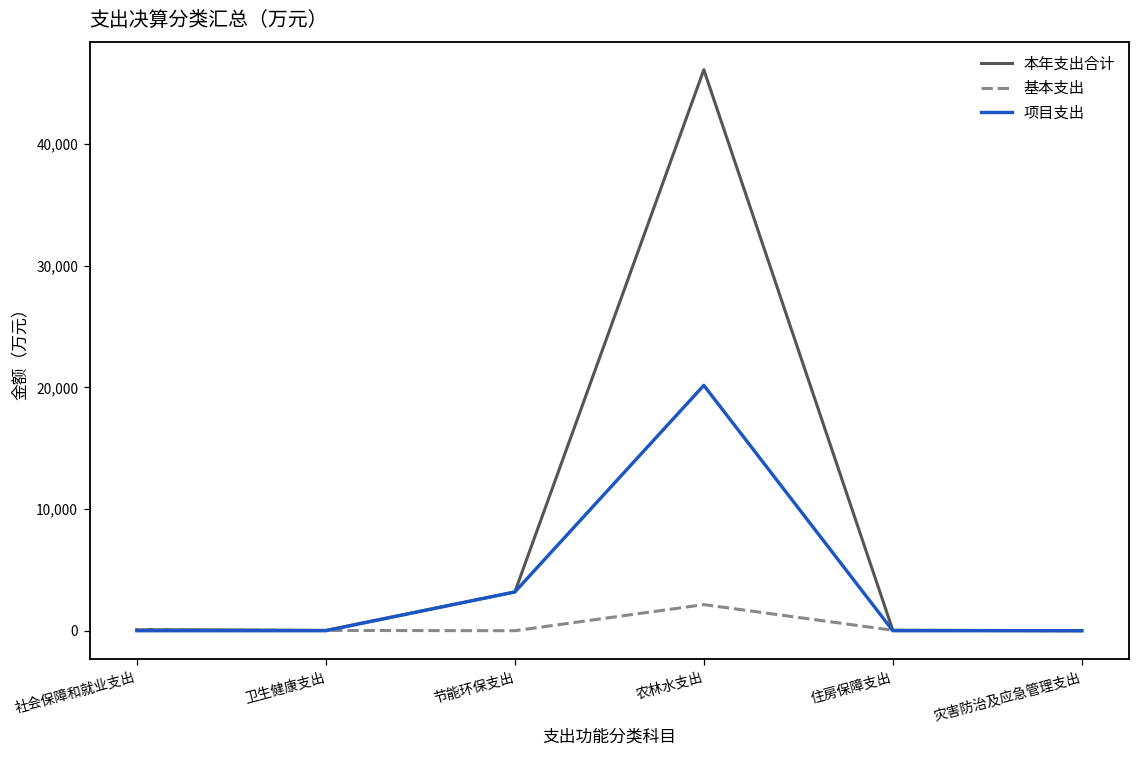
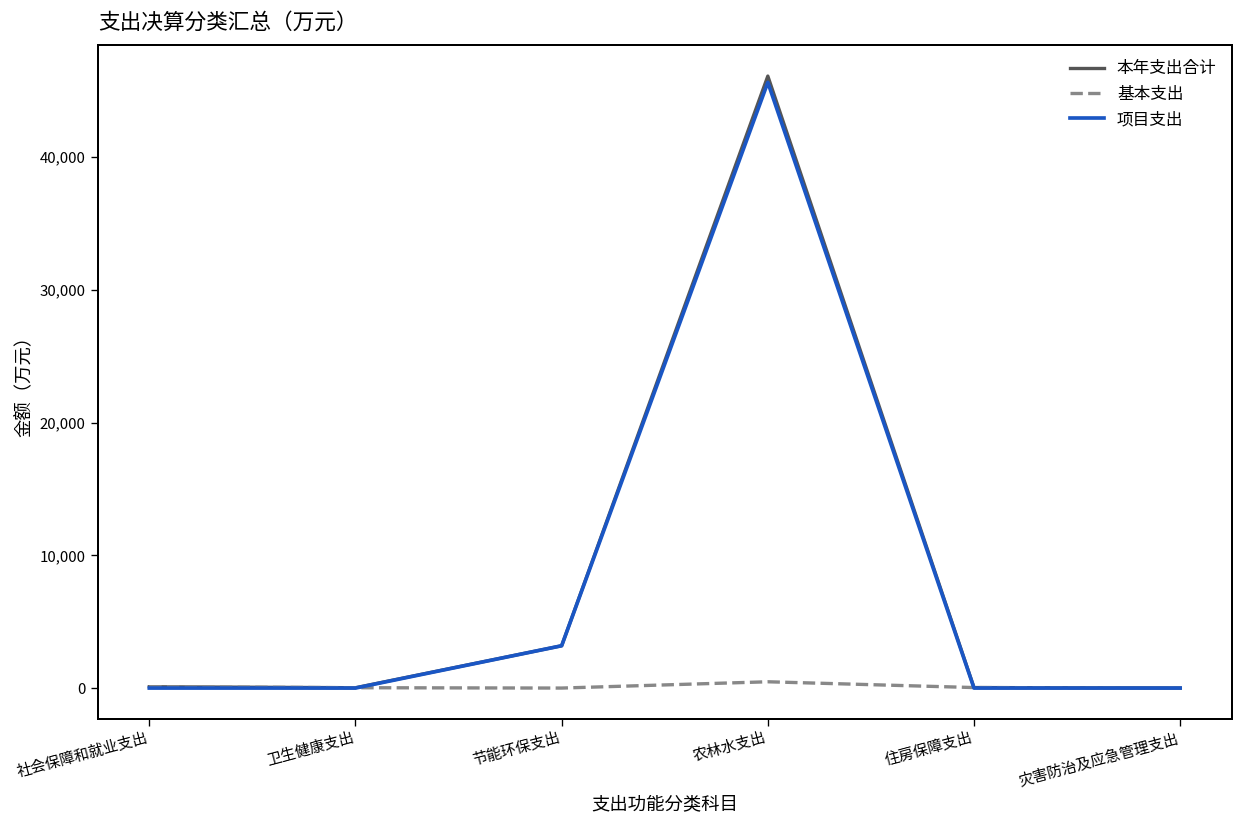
  {
    "本年支出合计": {
      "农林水支出": "46,100"
    },
    "基本支出": {
      "节能环保支出": "0",
-     "农林水支出": "2,100"
+     "农林水支出": "500"
    },
    "项目支出": {
-     "农林水支出": "20,200"
+     "农林水支出": "45,600"
    }
  }
